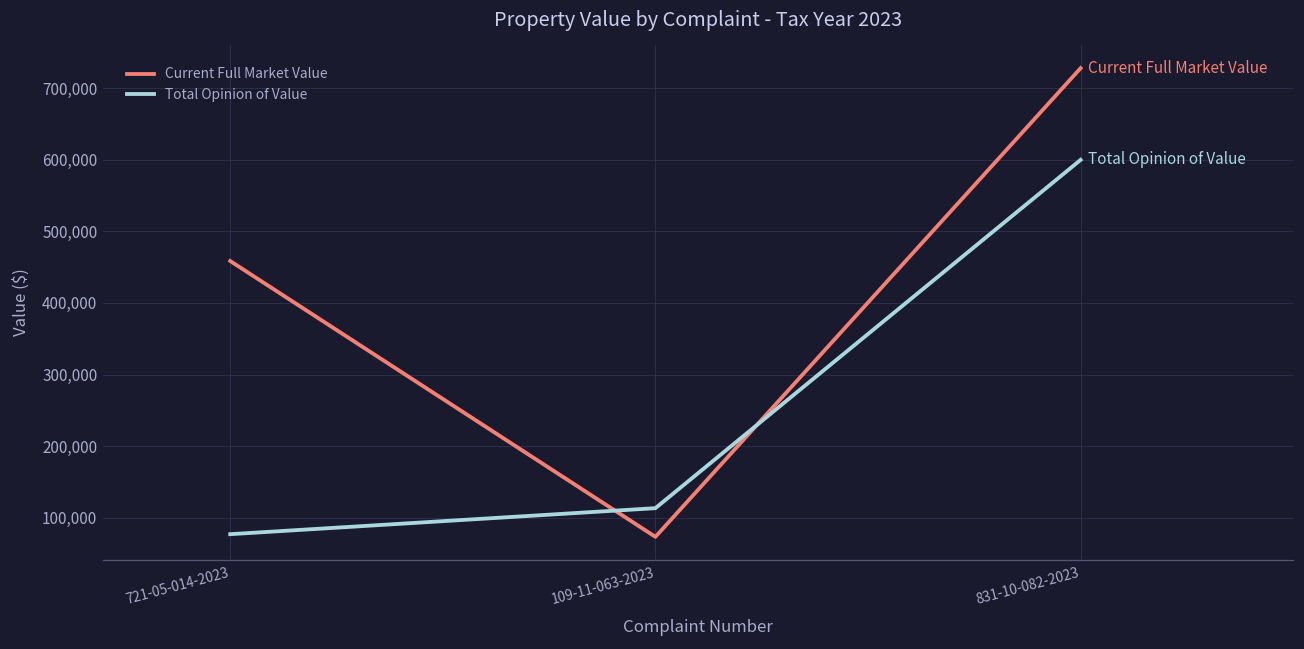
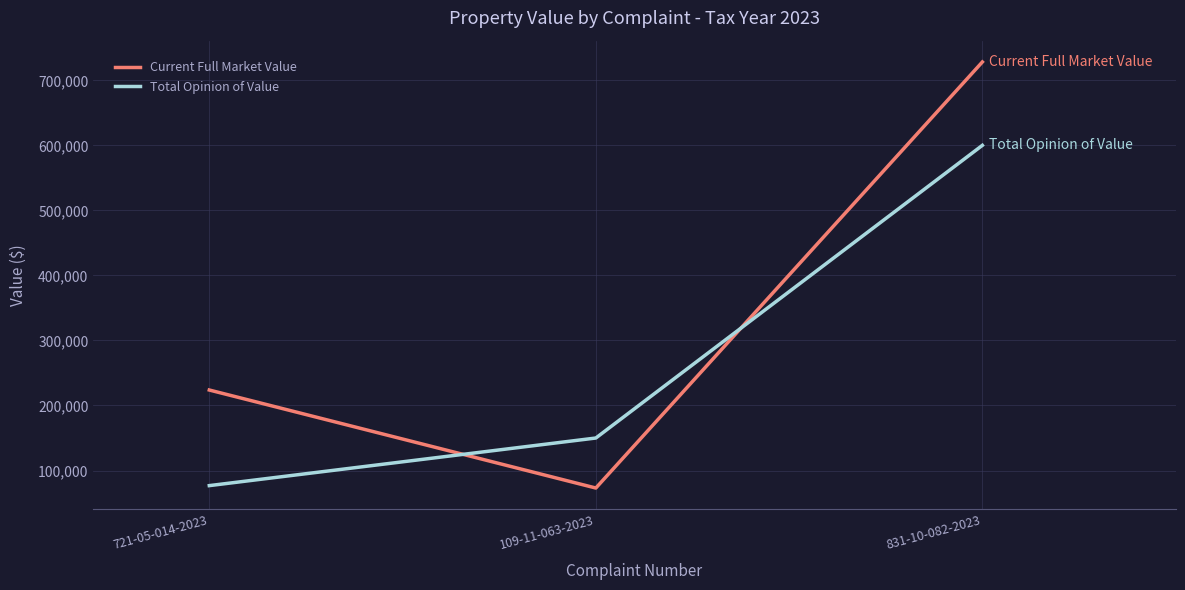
  {
    "Current Full Market Value": {
-     "721-05-014-2023": "460,000",
+     "721-05-014-2023": "220,000",
      "109-11-063-2023": "70,000",
      "831-10-082-2023": "730,000"
    },
    "Total Opinion of Value": {
      "721-05-014-2023": "80,000",
-     "109-11-063-2023": "110,000",
+     "109-11-063-2023": "150,000",
      "831-10-082-2023": "600,000"
    }
  }
